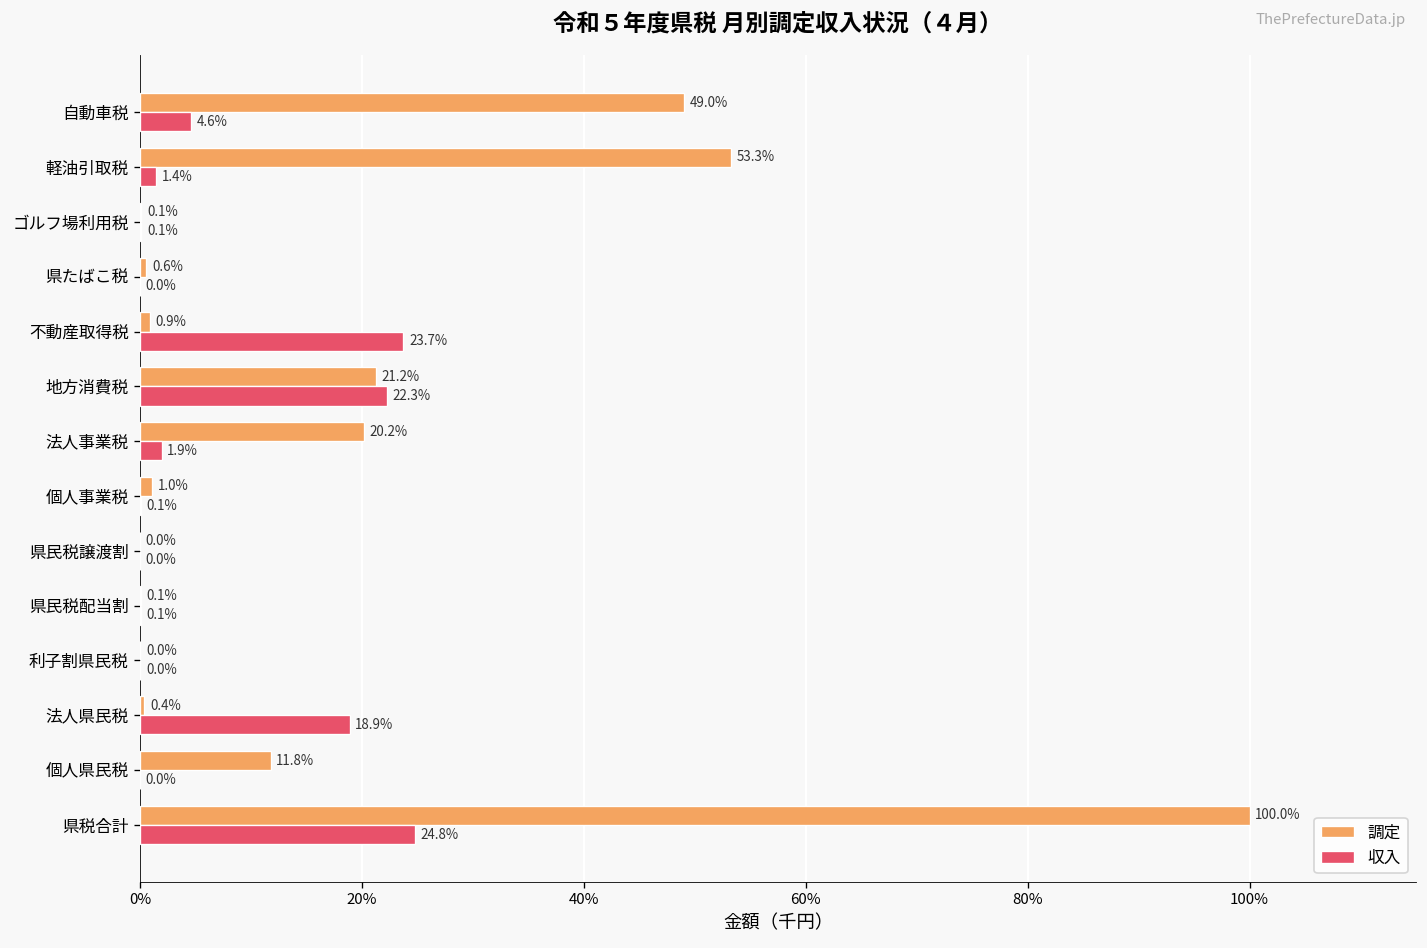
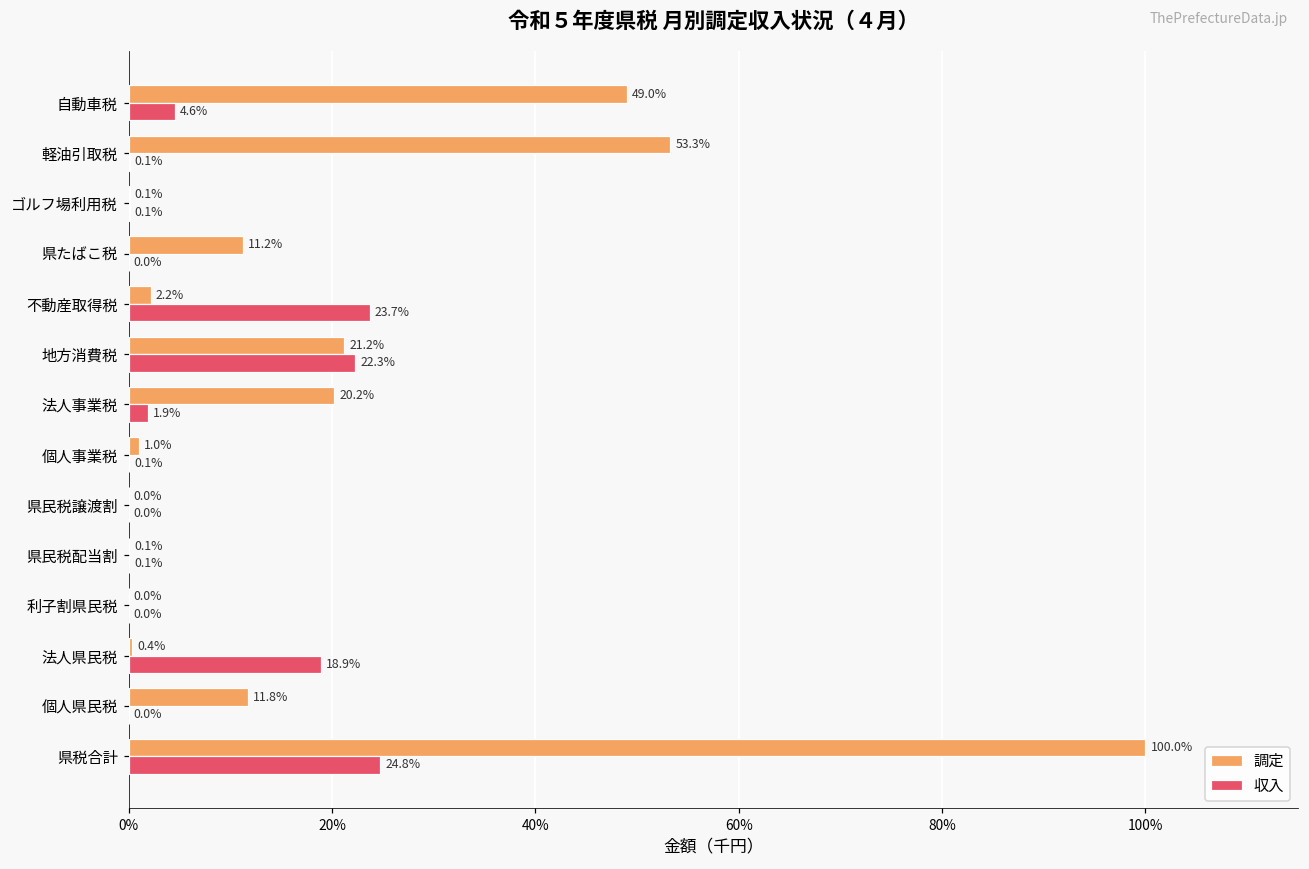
  {
    "調定": {
      "自動車税": "49.0%",
      "軽油引取税": "53.3%",
      "ゴルフ場利用税": "0.1%",
-     "県たばこ税": "0.6%",
-     "不動産取得税": "0.9%",
+     "県たばこ税": "11.2%",
+     "不動産取得税": "2.2%",
      "地方消費税": "21.2%",
      "法人事業税": "20.2%",
      "個人事業税": "1.0%",
      "県民税譲渡割": "0.0%",
      "県民税配当割": "0.1%",
      "利子割県民税": "0.0%",
      "法人県民税": "0.4%",
      "個人県民税": "11.8%",
      "県税合計": "100.0%"
    },
    "収入": {
      "自動車税": "4.6%",
-     "軽油引取税": "1.4%",
+     "軽油引取税": "0.1%",
      "ゴルフ場利用税": "0.1%",
      "県たばこ税": "0.0%",
      "不動産取得税": "23.7%",
      "地方消費税": "22.3%",
      "法人事業税": "1.9%",
      "個人事業税": "0.1%",
      "県民税譲渡割": "0.0%",
      "県民税配当割": "0.1%",
      "利子割県民税": "0.0%",
      "法人県民税": "18.9%",
      "個人県民税": "0.0%",
      "県税合計": "24.8%"
    }
  }
